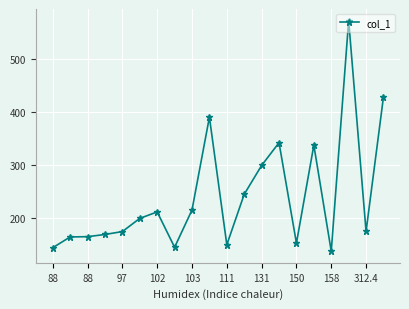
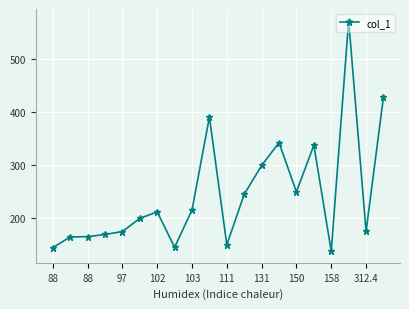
  {
    "97": 180,
    "102": 210,
    "103": 220,
    "111": 150,
    "131": 300,
-   "150": 150,
+   "150": 250,
    "158": 140,
    "312.4": 180
  }
